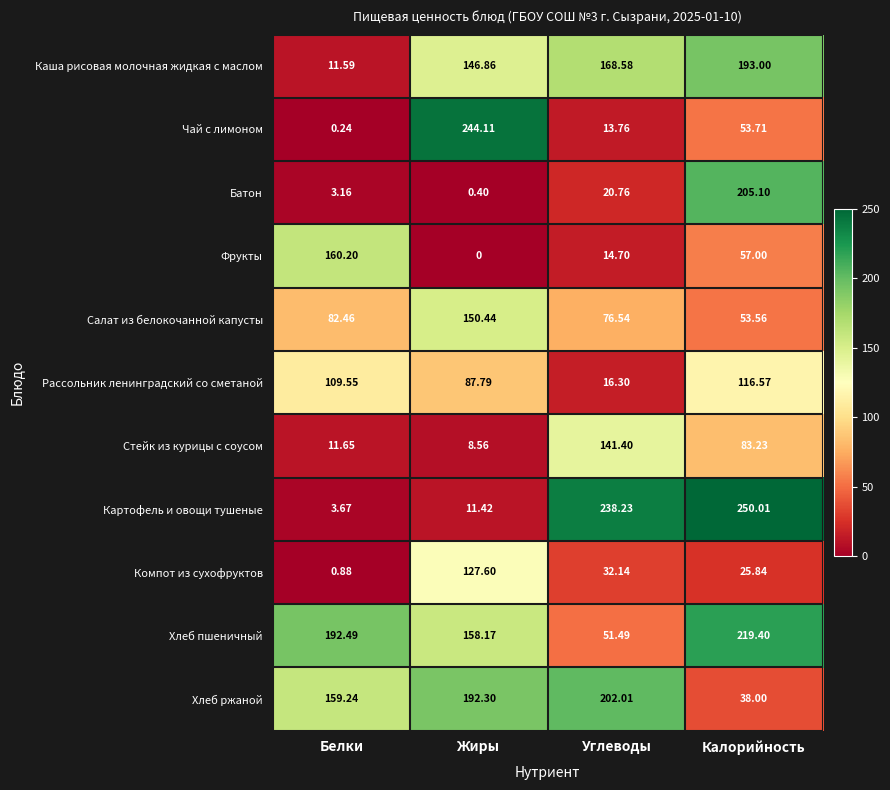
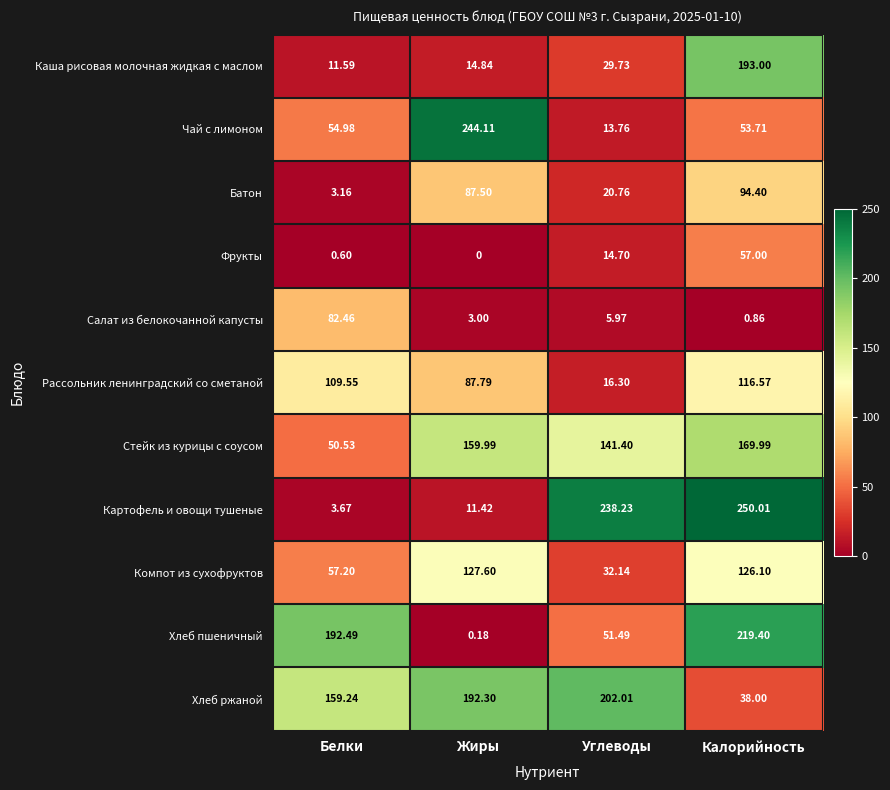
  {
    "Каша рисовая молочная жидкая с маслом": {
      "Белки": 11.59,
-     "Жиры": 146.86,
-     "Углеводы": 168.58,
+     "Жиры": 14.84,
+     "Углеводы": 29.73,
      "Калорийность": 193.00
    },
    "Чай с лимоном": {
-     "Белки": 0.24,
+     "Белки": 54.98,
      "Жиры": 244.11,
      "Углеводы": 13.76,
      "Калорийность": 53.71
    },
    "Батон": {
      "Белки": 3.16,
-     "Жиры": 0.40,
+     "Жиры": 87.50,
      "Углеводы": 20.76,
-     "Калорийность": 205.10
+     "Калорийность": 94.40
    },
    "Фрукты": {
-     "Белки": 160.20,
+     "Белки": 0.60,
      "Жиры": 0,
      "Углеводы": 14.70,
      "Калорийность": 57.00
    },
    "Салат из белокочанной капусты": {
      "Белки": 82.46,
-     "Жиры": 150.44,
-     "Углеводы": 76.54,
-     "Калорийность": 53.56
+     "Жиры": 3.00,
+     "Углеводы": 5.97,
+     "Калорийность": 0.86
    },
    "Рассольник ленинградский со сметаной": {
      "Белки": 109.55,
      "Жиры": 87.79,
      "Углеводы": 16.30,
      "Калорийность": 116.57
    },
    "Стейк из курицы с соусом": {
-     "Белки": 11.65,
-     "Жиры": 8.56,
+     "Белки": 50.53,
+     "Жиры": 159.99,
      "Углеводы": 141.40,
-     "Калорийность": 83.23
+     "Калорийность": 169.99
    },
    "Картофель и овощи тушеные": {
      "Белки": 3.67,
      "Жиры": 11.42,
      "Углеводы": 238.23,
      "Калорийность": 250.01
    },
    "Компот из сухофруктов": {
-     "Белки": 0.88,
+     "Белки": 57.20,
      "Жиры": 127.60,
      "Углеводы": 32.14,
-     "Калорийность": 25.84
+     "Калорийность": 126.10
    },
    "Хлеб пшеничный": {
      "Белки": 192.49,
-     "Жиры": 158.17,
+     "Жиры": 0.18,
      "Углеводы": 51.49,
      "Калорийность": 219.40
    },
    "Хлеб ржаной": {
      "Белки": 159.24,
      "Жиры": 192.30,
      "Углеводы": 202.01,
      "Калорийность": 38.00
    }
  }
